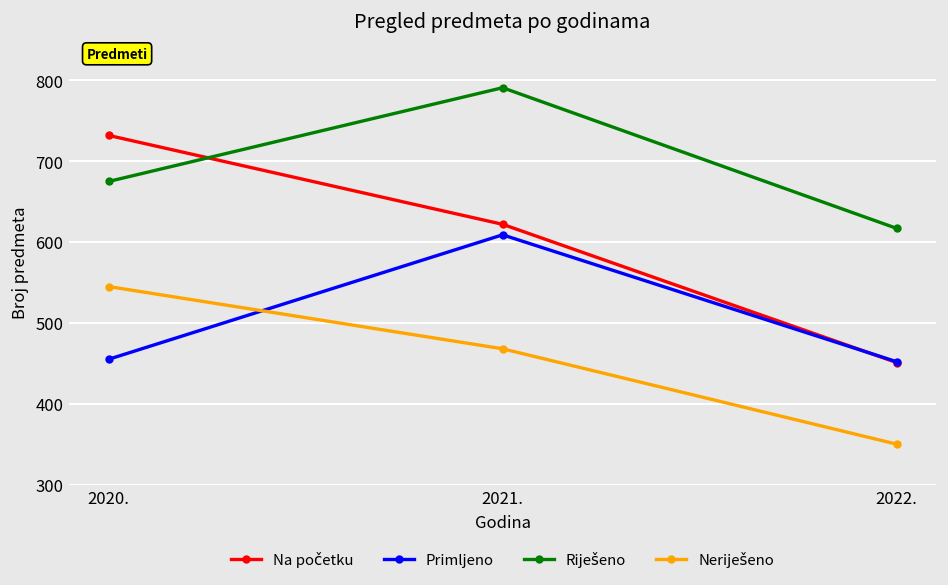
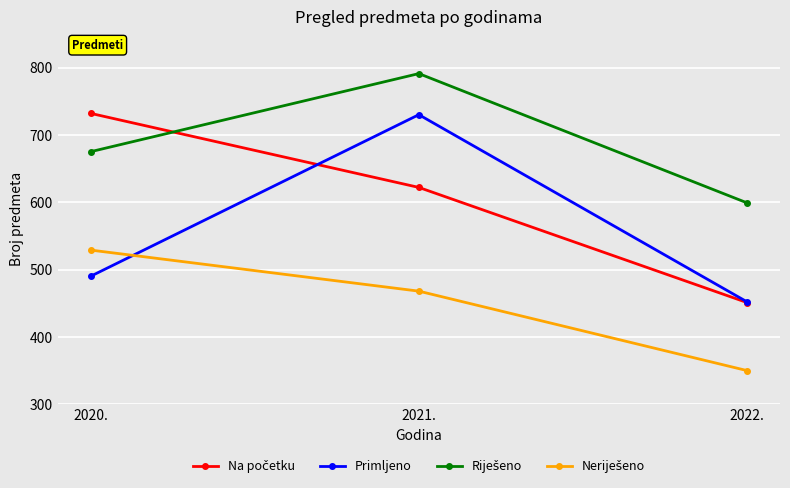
  {
    "Na početku": {
      "2020.": 730,
      "2021.": 620
    },
    "Primljeno": {
-     "2020.": 460,
-     "2021.": 610
+     "2020.": 490,
+     "2021.": 730
    },
    "Riješeno": {
      "2020.": 680,
      "2021.": 790,
-     "2022.": 620
+     "2022.": 600
    },
    "Neriješeno": {
-     "2020.": 550,
+     "2020.": 530,
      "2021.": 470,
      "2022.": 350
    }
  }
